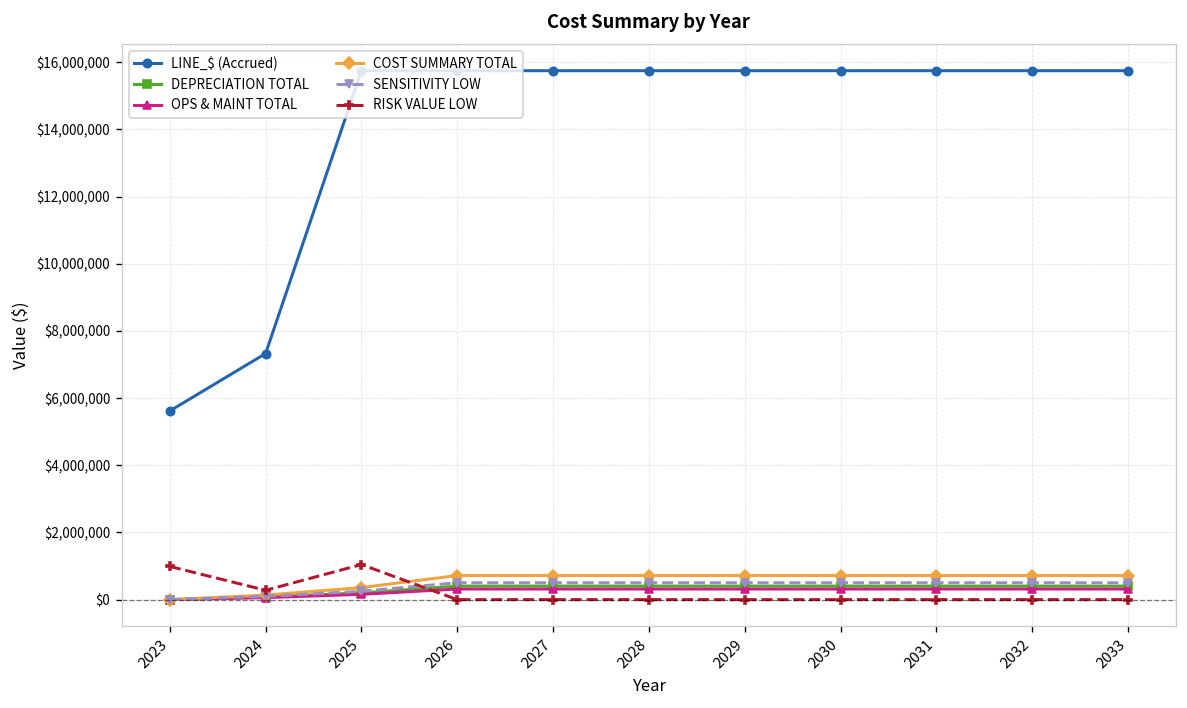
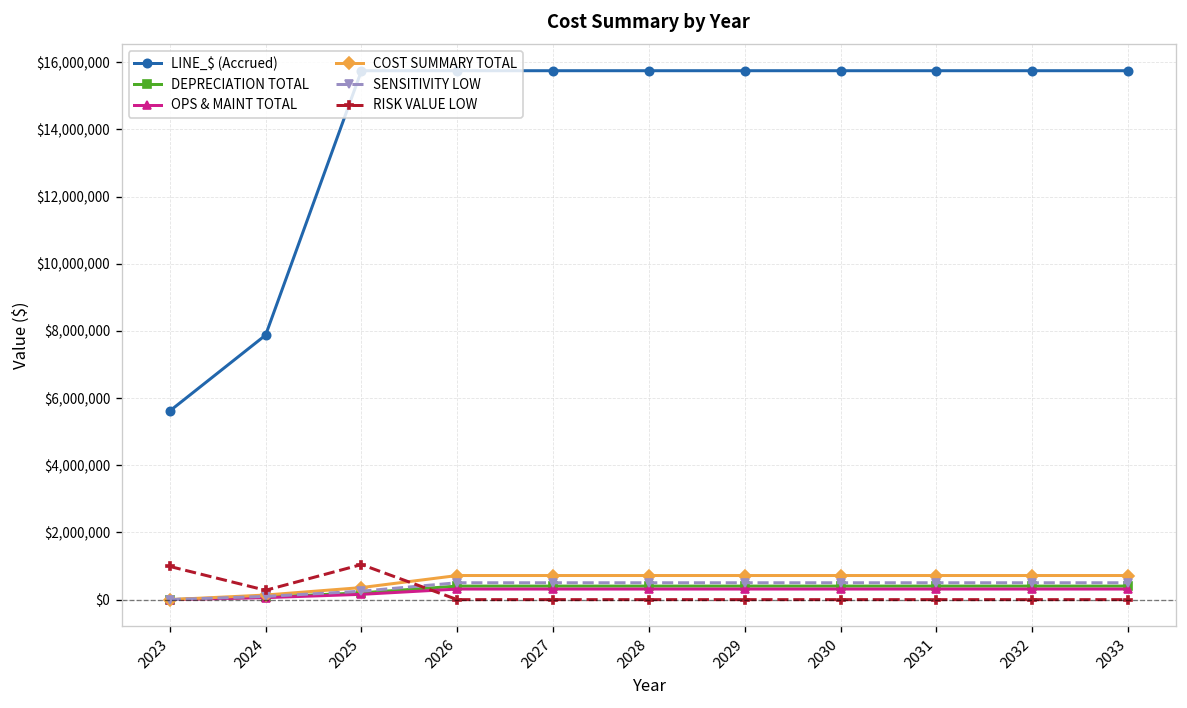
  {
    "LINE_$ (Accrued)": {
      "2023": "$5,600,000",
-     "2024": "$7,300,000",
+     "2024": "$7,900,000",
      "2027": "$15,700,000",
      "2028": "$15,700,000",
      "2029": "$15,700,000",
      "2030": "$15,700,000",
      "2031": "$15,700,000",
      "2032": "$15,700,000",
      "2033": "$15,700,000"
    },
    "COST SUMMARY TOTAL": {
      "2025": "$400,000",
      "2026": "$700,000",
      "2027": "$700,000",
      "2028": "$700,000",
      "2029": "$700,000",
      "2030": "$700,000",
      "2031": "$700,000",
      "2032": "$700,000",
      "2033": "$700,000"
    },
    "SENSITIVITY LOW": {
      "2026": "$500,000",
      "2027": "$500,000",
      "2028": "$500,000",
      "2029": "$500,000",
      "2030": "$500,000",
      "2031": "$500,000",
      "2032": "$500,000",
      "2033": "$500,000"
    },
    "RISK VALUE LOW": {
      "2023": "$1,000,000",
      "2024": "$300,000",
      "2025": "$1,000,000",
      "2026": "$0",
      "2027": "$0",
      "2028": "$0",
      "2029": "$0",
      "2030": "$0",
      "2031": "$0",
      "2032": "$0",
      "2033": "$0"
    }
  }
